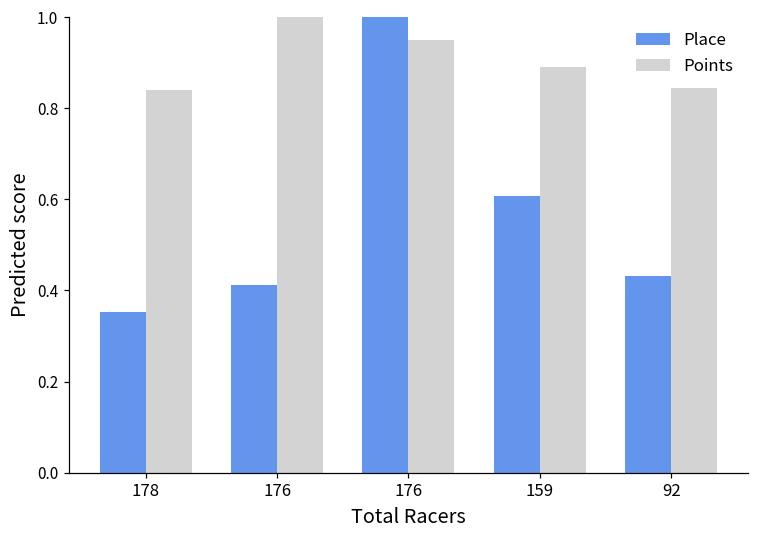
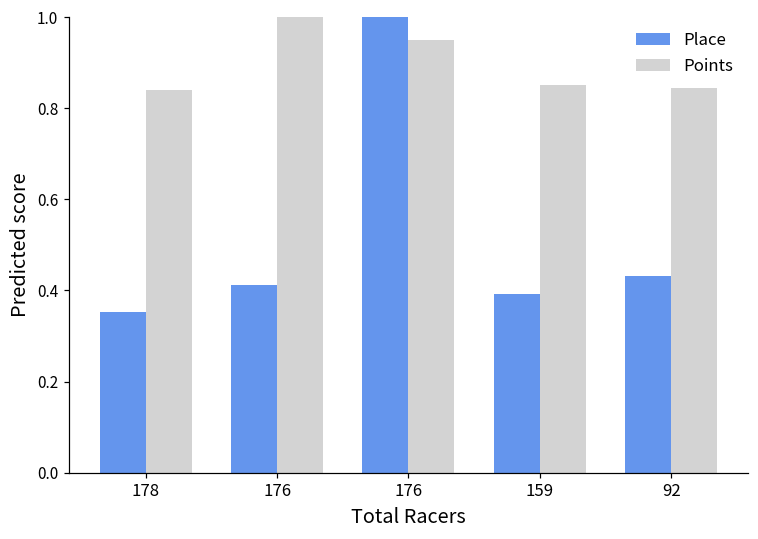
  {
    "Place": {
      "178": 0.35,
-     "159": 0.61,
+     "159": 0.39,
      "92": 0.43
    },
    "Points": {
      "178": 0.84,
-     "159": 0.89,
+     "159": 0.85,
      "92": 0.84
    }
  }
